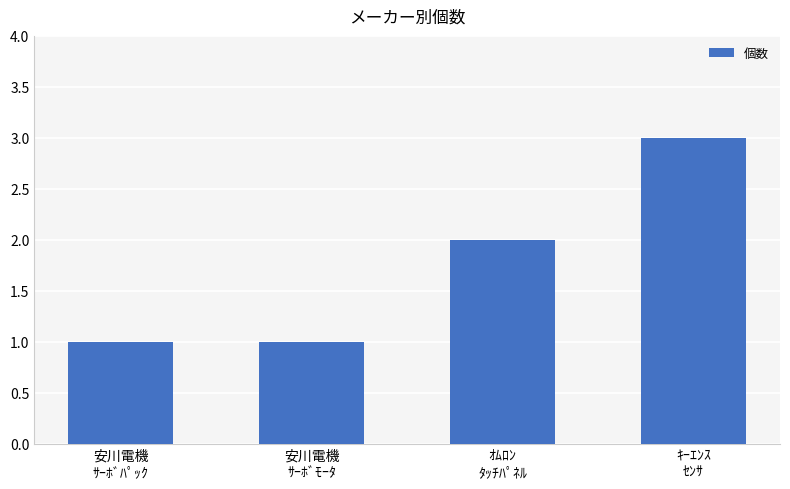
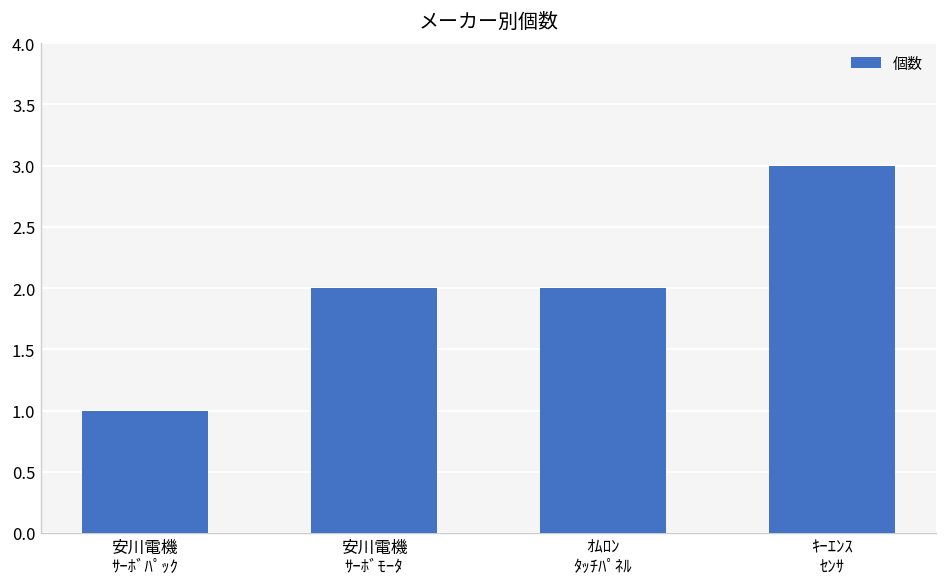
  {
    "安川電機 ｻｰﾎﾞﾊﾟｯｸ": 1,
-   "安川電機 ｻｰﾎﾞﾓｰﾀ": 1,
+   "安川電機 ｻｰﾎﾞﾓｰﾀ": 2,
    "ｵﾑﾛﾝ ﾀｯﾁﾊﾟﾈﾙ": 2,
    "ｷｰｴﾝｽ ｾﾝｻ": 3
  }
